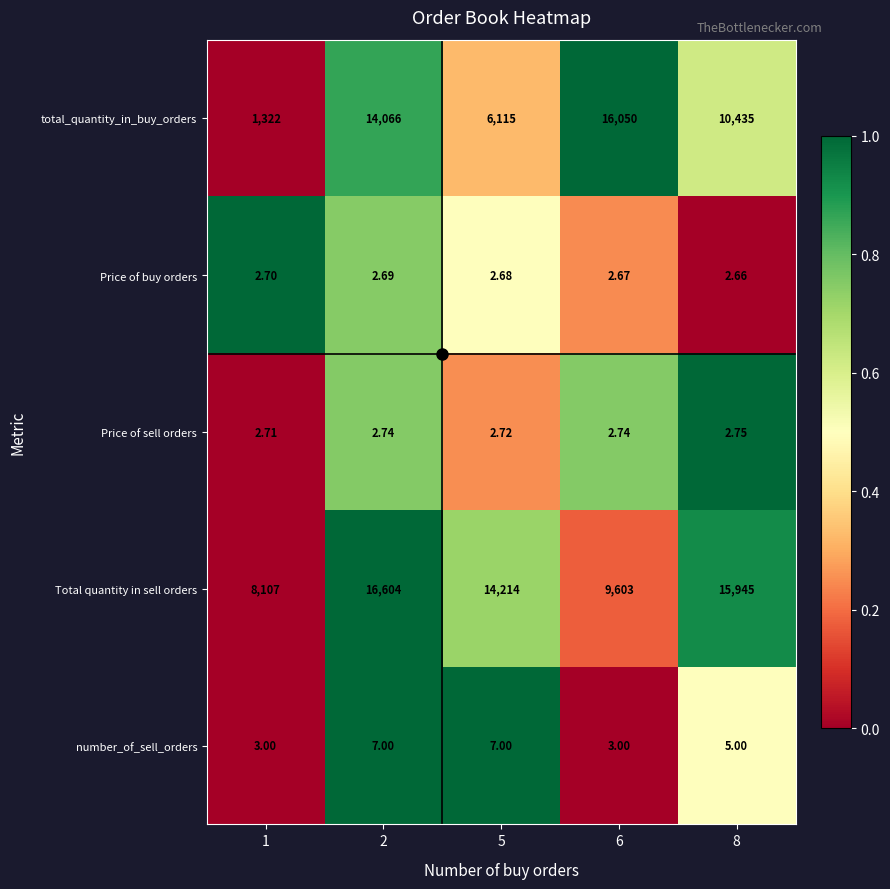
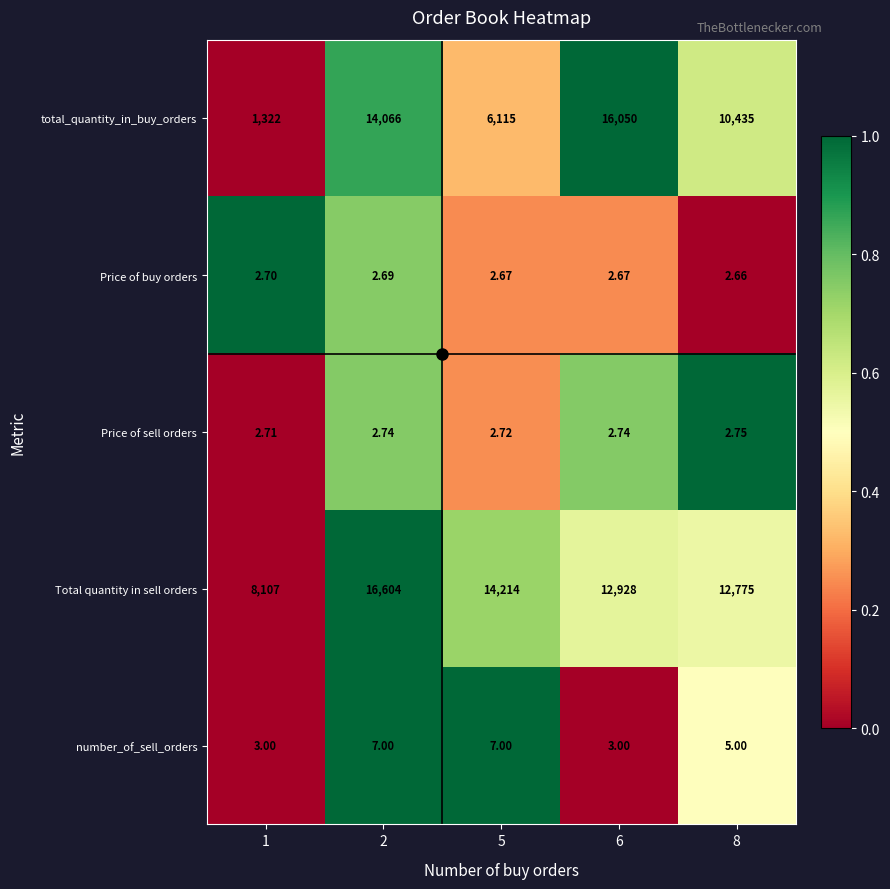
  {
    "total_quantity_in_buy_orders": {
      "1": "1,322",
      "2": "14,066",
      "5": "6,115",
      "6": "16,050",
      "8": "10,435"
    },
    "Price of buy orders": {
      "1": "2.70",
      "2": "2.69",
-     "5": "2.68",
+     "5": "2.67",
      "6": "2.67",
      "8": "2.66"
    },
    "Price of sell orders": {
      "1": "2.71",
      "2": "2.74",
      "5": "2.72",
      "6": "2.74",
      "8": "2.75"
    },
    "Total quantity in sell orders": {
      "1": "8,107",
      "2": "16,604",
      "5": "14,214",
-     "6": "9,603",
-     "8": "15,945"
+     "6": "12,928",
+     "8": "12,775"
    },
    "number_of_sell_orders": {
      "1": "3.00",
      "2": "7.00",
      "5": "7.00",
      "6": "3.00",
      "8": "5.00"
    }
  }
